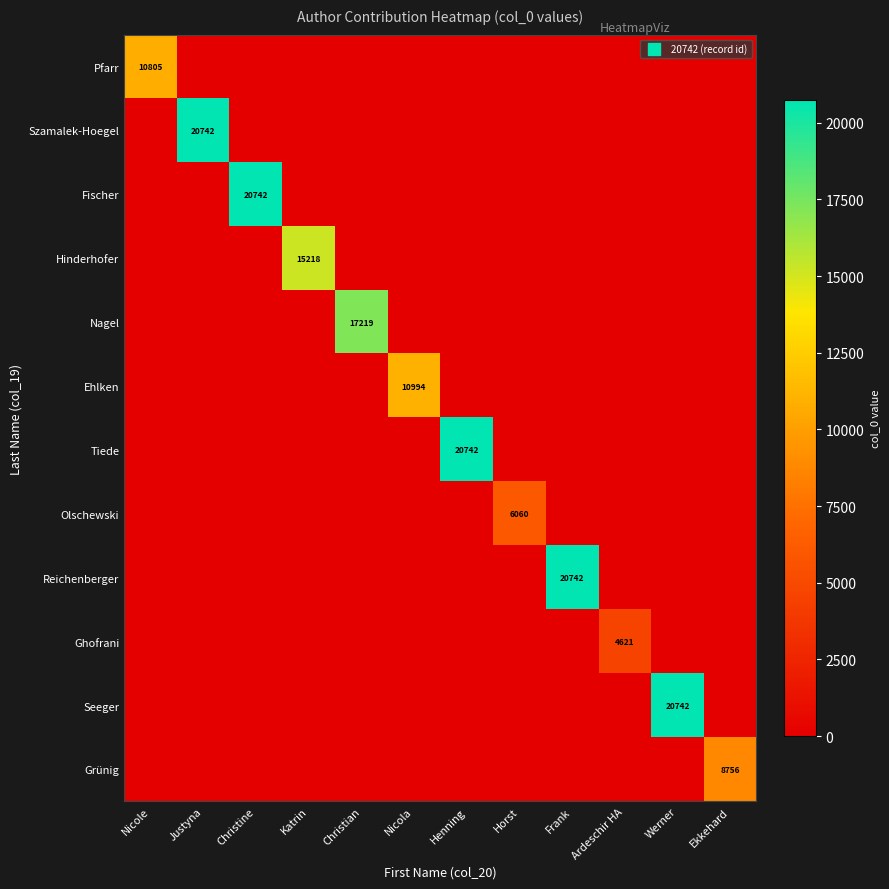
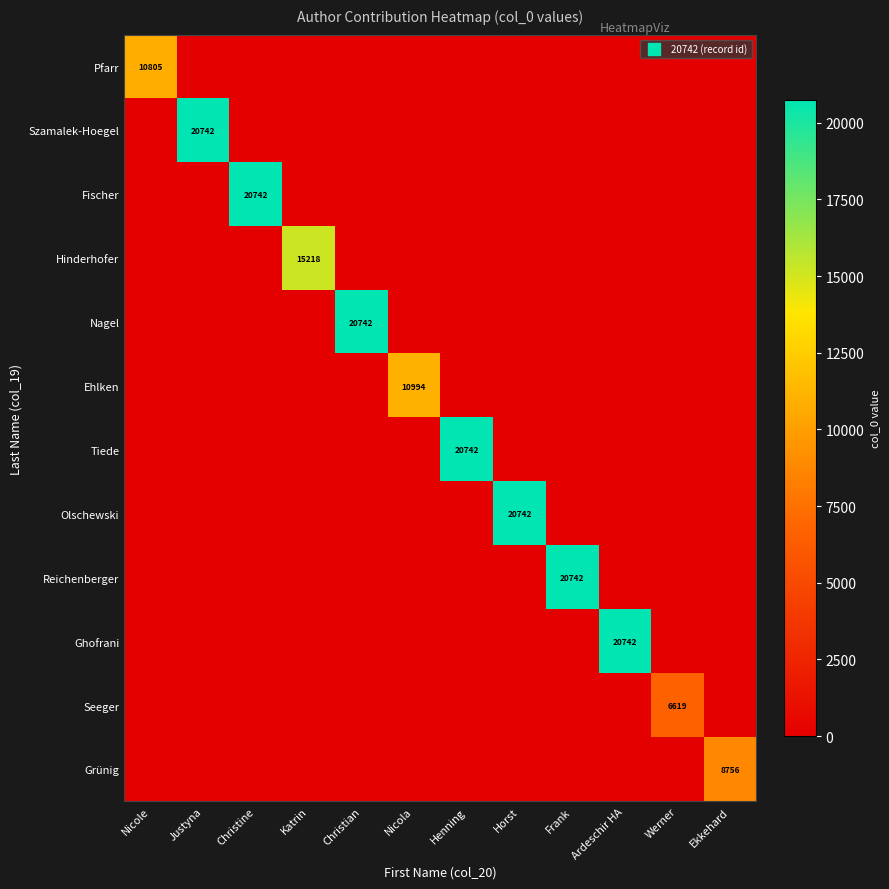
  {
    "Pfarr": {
      "Nicole": 10805
    },
    "Szamalek-Hoegel": {
      "Justyna": 20742
    },
    "Fischer": {
      "Christine": 20742
    },
    "Hinderhofer": {
      "Katrin": 15218
    },
    "Nagel": {
-     "Christian": 17219
+     "Christian": 20742
    },
    "Ehlken": {
      "Nicola": 10994
    },
    "Tiede": {
      "Henning": 20742
    },
    "Olschewski": {
-     "Horst": 6060
+     "Horst": 20742
    },
    "Reichenberger": {
      "Frank": 20742
    },
    "Ghofrani": {
-     "Ardeschir HA": 4621
+     "Ardeschir HA": 20742
    },
    "Seeger": {
-     "Werner": 20742
+     "Werner": 6619
    },
    "Grünig": {
      "Ekkehard": 8756
    }
  }
